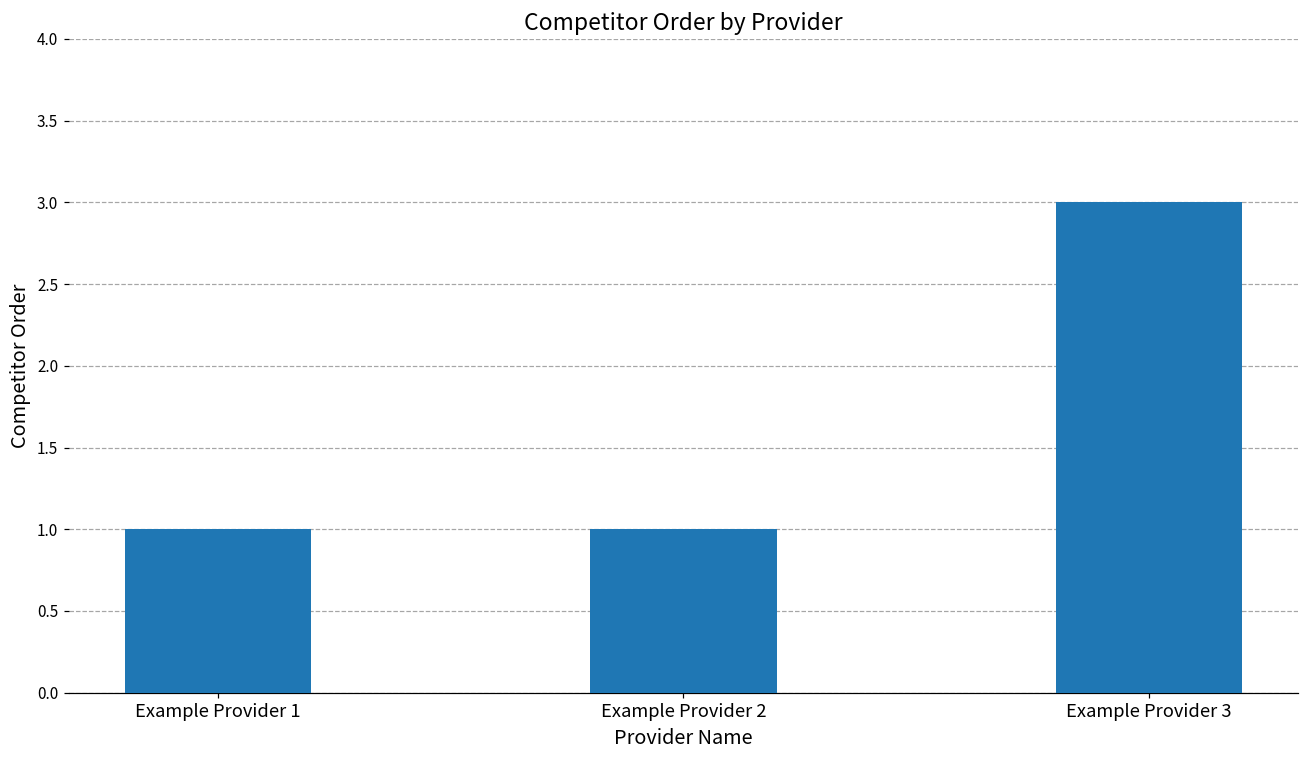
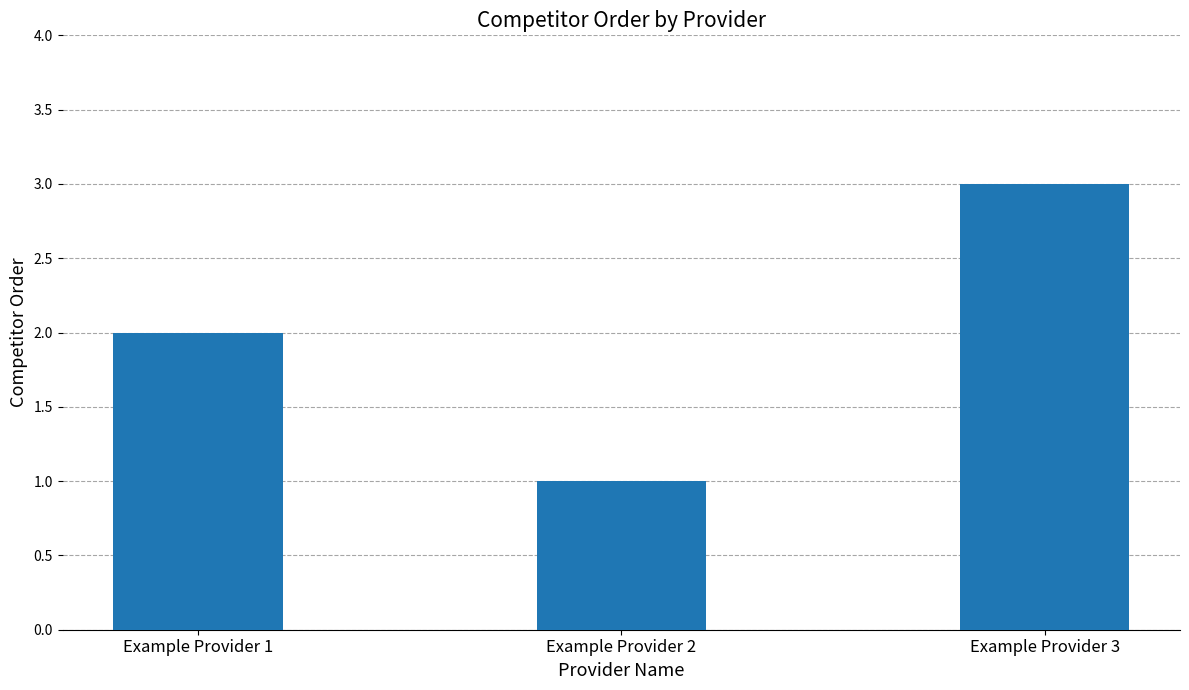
  {
-   "Example Provider 1": 1,
+   "Example Provider 1": 2,
    "Example Provider 2": 1,
    "Example Provider 3": 3
  }
